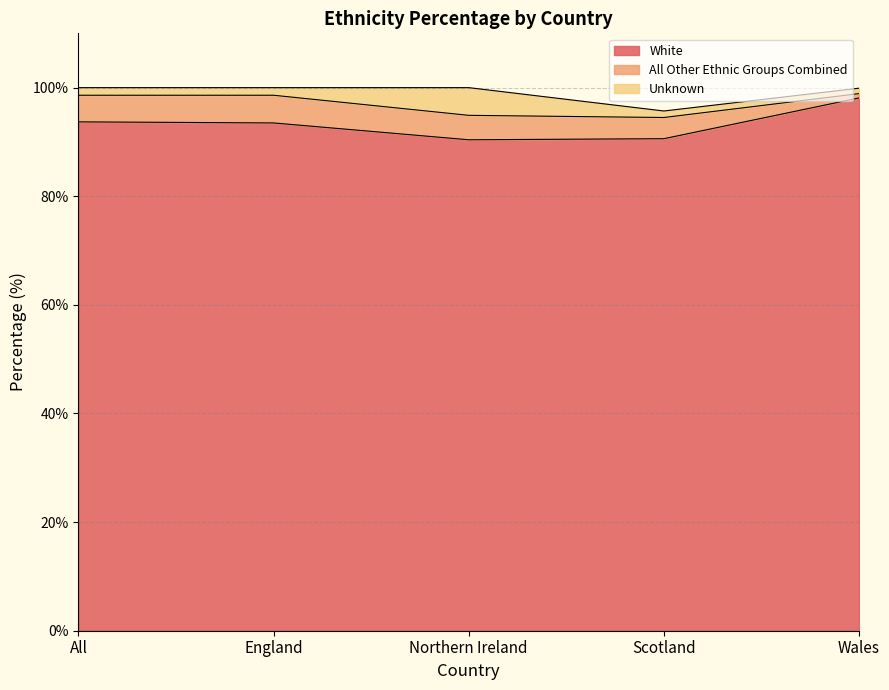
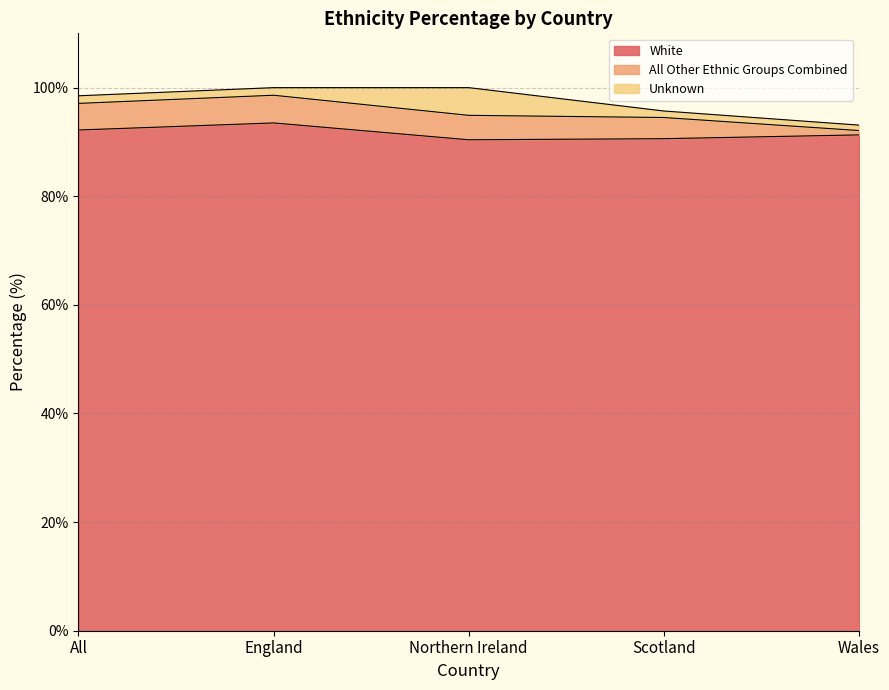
  {
    "White": {
-     "All": "94%",
+     "All": "92%",
      "England": "94%",
      "Northern Ireland": "90%",
      "Scotland": "91%",
-     "Wales": "98%"
+     "Wales": "91%"
    }
  }
